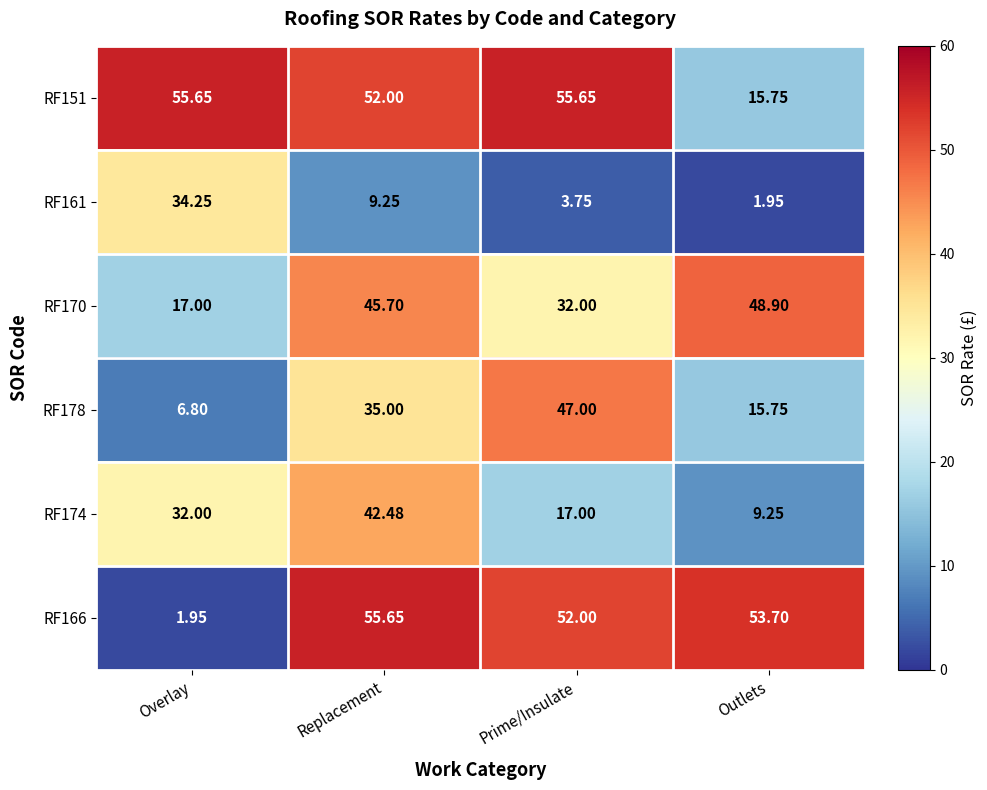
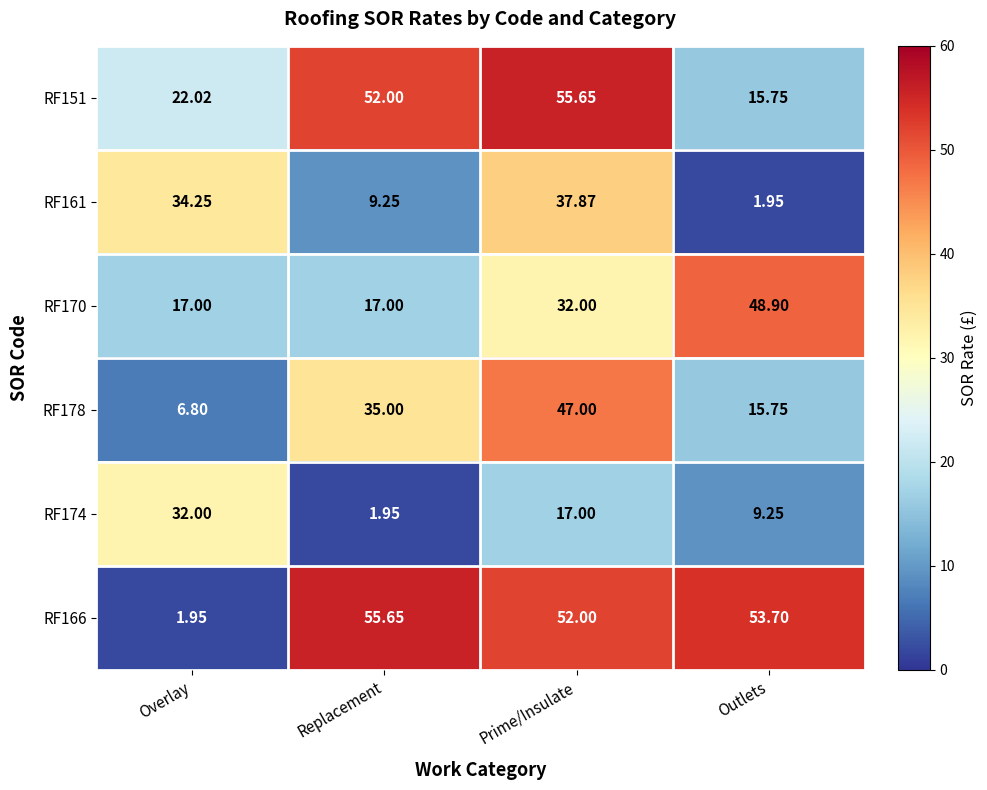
  {
    "RF151": {
-     "Overlay": 55.65,
+     "Overlay": 22.02,
      "Replacement": 52.00,
      "Prime/Insulate": 55.65,
      "Outlets": 15.75
    },
    "RF161": {
      "Overlay": 34.25,
      "Replacement": 9.25,
-     "Prime/Insulate": 3.75,
+     "Prime/Insulate": 37.87,
      "Outlets": 1.95
    },
    "RF170": {
      "Overlay": 17.00,
-     "Replacement": 45.70,
+     "Replacement": 17.00,
      "Prime/Insulate": 32.00,
      "Outlets": 48.90
    },
    "RF178": {
      "Overlay": 6.80,
      "Replacement": 35.00,
      "Prime/Insulate": 47.00,
      "Outlets": 15.75
    },
    "RF174": {
      "Overlay": 32.00,
-     "Replacement": 42.48,
+     "Replacement": 1.95,
      "Prime/Insulate": 17.00,
      "Outlets": 9.25
    },
    "RF166": {
      "Overlay": 1.95,
      "Replacement": 55.65,
      "Prime/Insulate": 52.00,
      "Outlets": 53.70
    }
  }
